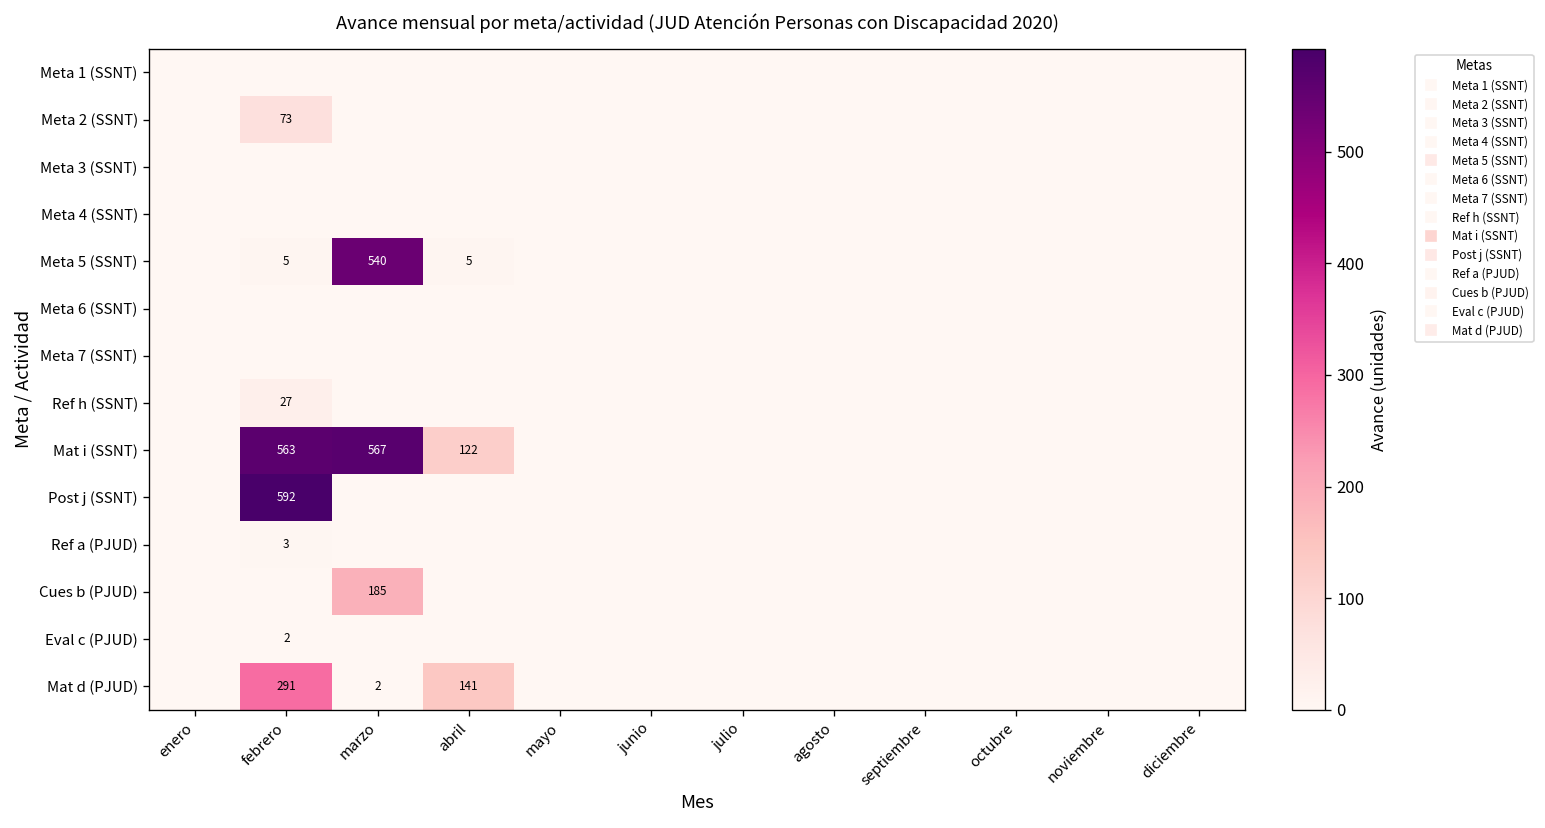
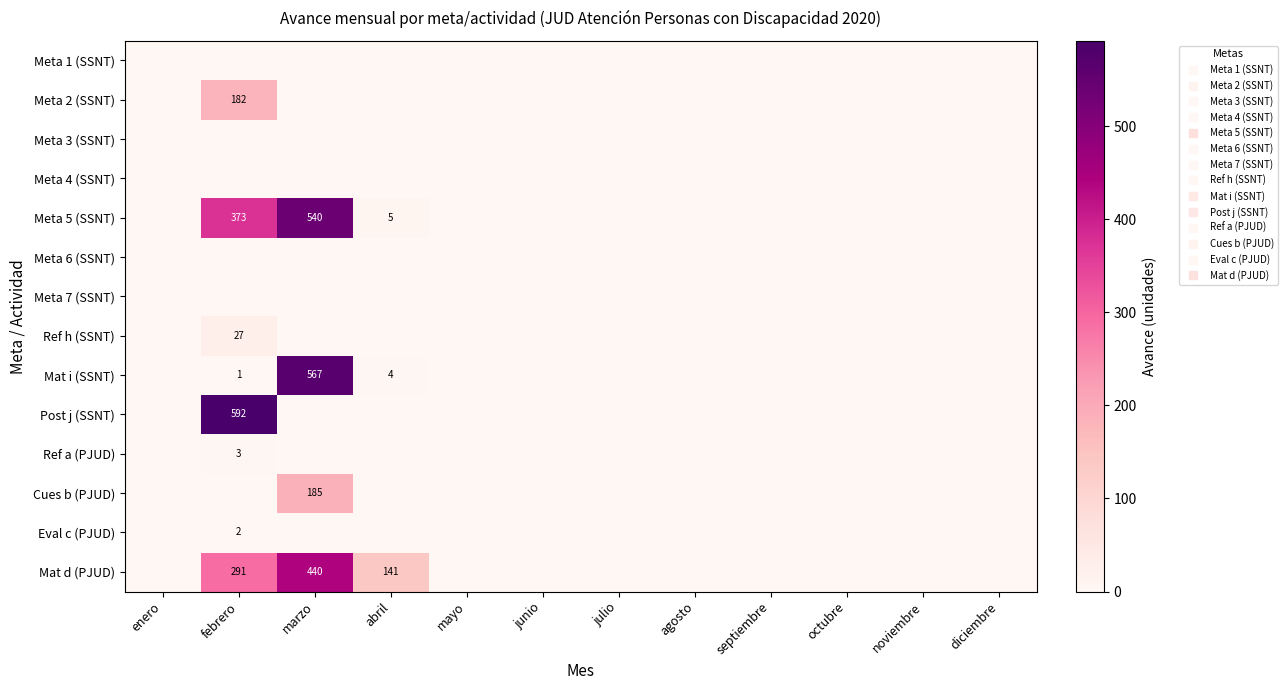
  {
    "Meta 2 (SSNT)": {
-     "febrero": 73
+     "febrero": 182
    },
    "Meta 5 (SSNT)": {
-     "febrero": 5,
+     "febrero": 373,
      "marzo": 540,
      "abril": 5
    },
    "Ref h (SSNT)": {
      "febrero": 27
    },
    "Mat i (SSNT)": {
-     "febrero": 563,
+     "febrero": 1,
      "marzo": 567,
-     "abril": 122
+     "abril": 4
    },
    "Post j (SSNT)": {
      "febrero": 592
    },
    "Ref a (PJUD)": {
      "febrero": 3
    },
    "Cues b (PJUD)": {
      "marzo": 185
    },
    "Eval c (PJUD)": {
      "febrero": 2
    },
    "Mat d (PJUD)": {
      "febrero": 291,
-     "marzo": 2,
+     "marzo": 440,
      "abril": 141
    }
  }
